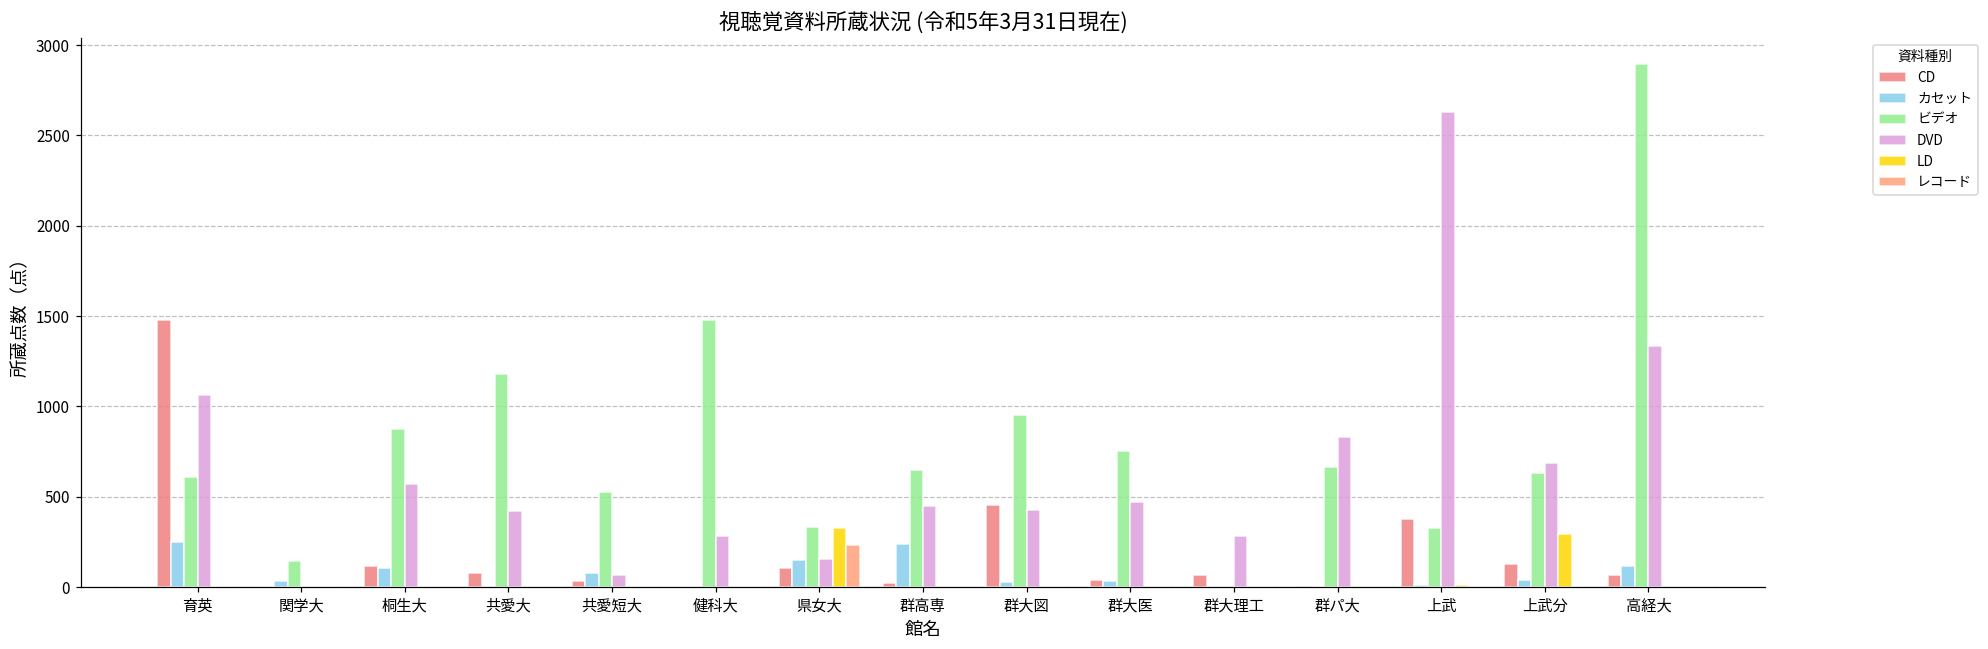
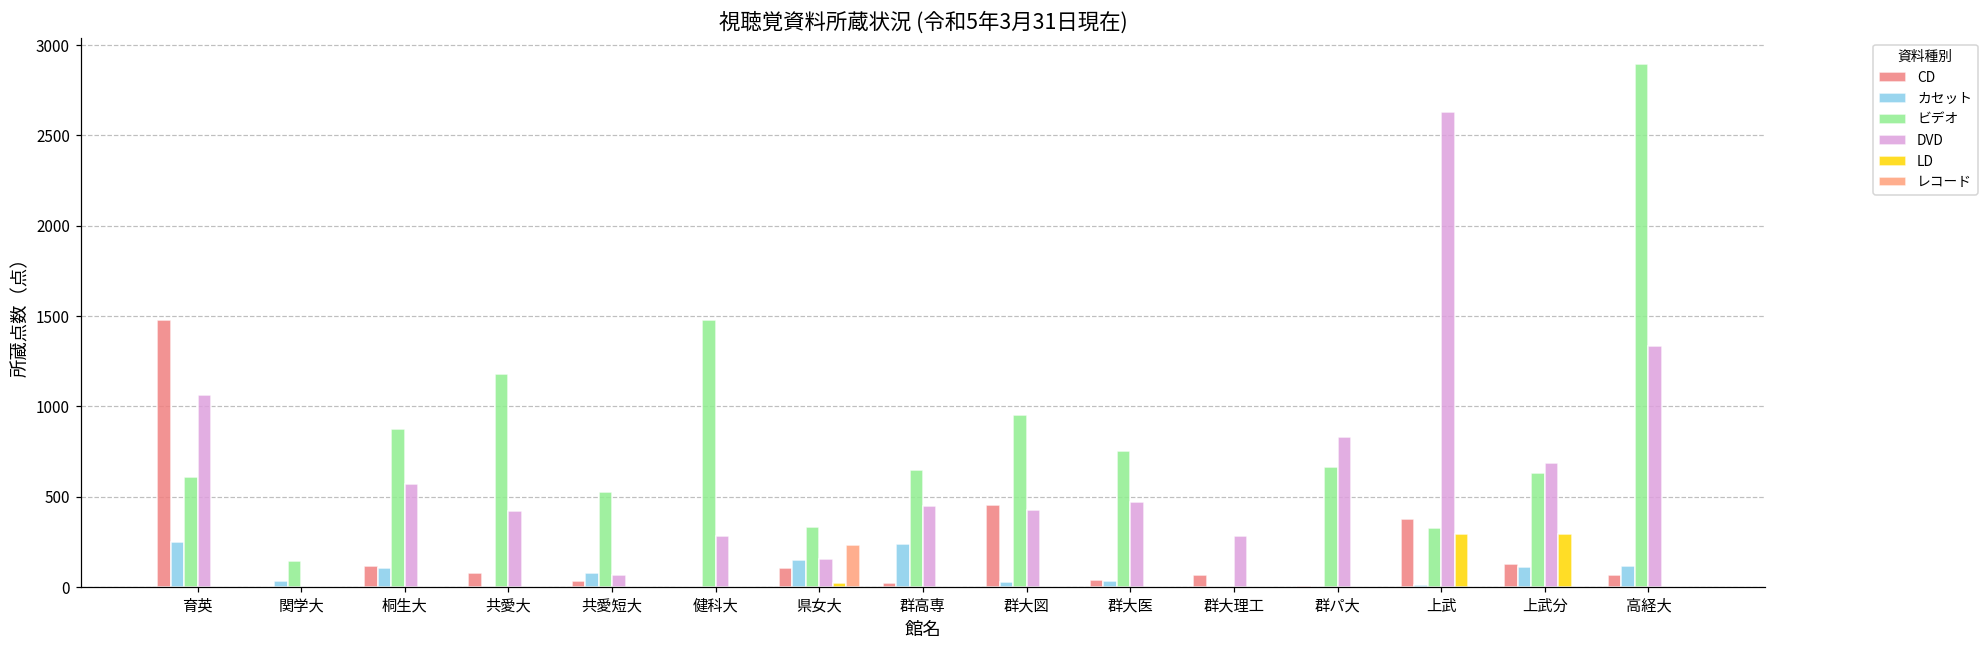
  {
    "カセット": {
      "育英": 250,
      "関学大": 40,
      "桐生大": 110,
      "共愛大": 0,
      "共愛短大": 80,
      "健科大": 0,
      "県女大": 150,
      "群高専": 240,
      "群大図": 30,
      "群大医": 30,
      "群大理工": 0,
      "群パ大": 0,
-     "上武分": 40,
+     "上武分": 110,
      "高経大": 120
    },
    "ビデオ": {
      "育英": 610,
      "関学大": 150,
      "桐生大": 880,
      "共愛大": 1180,
      "共愛短大": 520,
      "健科大": 1480,
      "県女大": 330,
      "群高専": 650,
      "群大図": 950,
      "群大医": 750,
      "群大理工": 0,
      "群パ大": 670,
      "上武": 330,
      "上武分": 630,
      "高経大": 2900
    },
    "DVD": {
      "育英": 1060,
      "関学大": 0,
      "桐生大": 570,
      "共愛大": 420,
      "共愛短大": 70,
      "健科大": 290,
      "県女大": 150,
      "群高専": 450,
      "群大図": 430,
      "群大医": 470,
      "群大理工": 290,
      "群パ大": 830,
      "上武": 2630,
      "上武分": 690,
      "高経大": 1330
    },
    "LD": {
      "育英": 0,
      "関学大": 0,
      "桐生大": 0,
      "共愛大": 0,
      "共愛短大": 0,
      "健科大": 0,
-     "県女大": 330,
+     "県女大": 20,
      "群高専": 0,
      "群大図": 0,
      "群大医": 0,
      "群大理工": 0,
      "群パ大": 0,
-     "上武": 10,
+     "上武": 300,
      "上武分": 300
    }
  }
